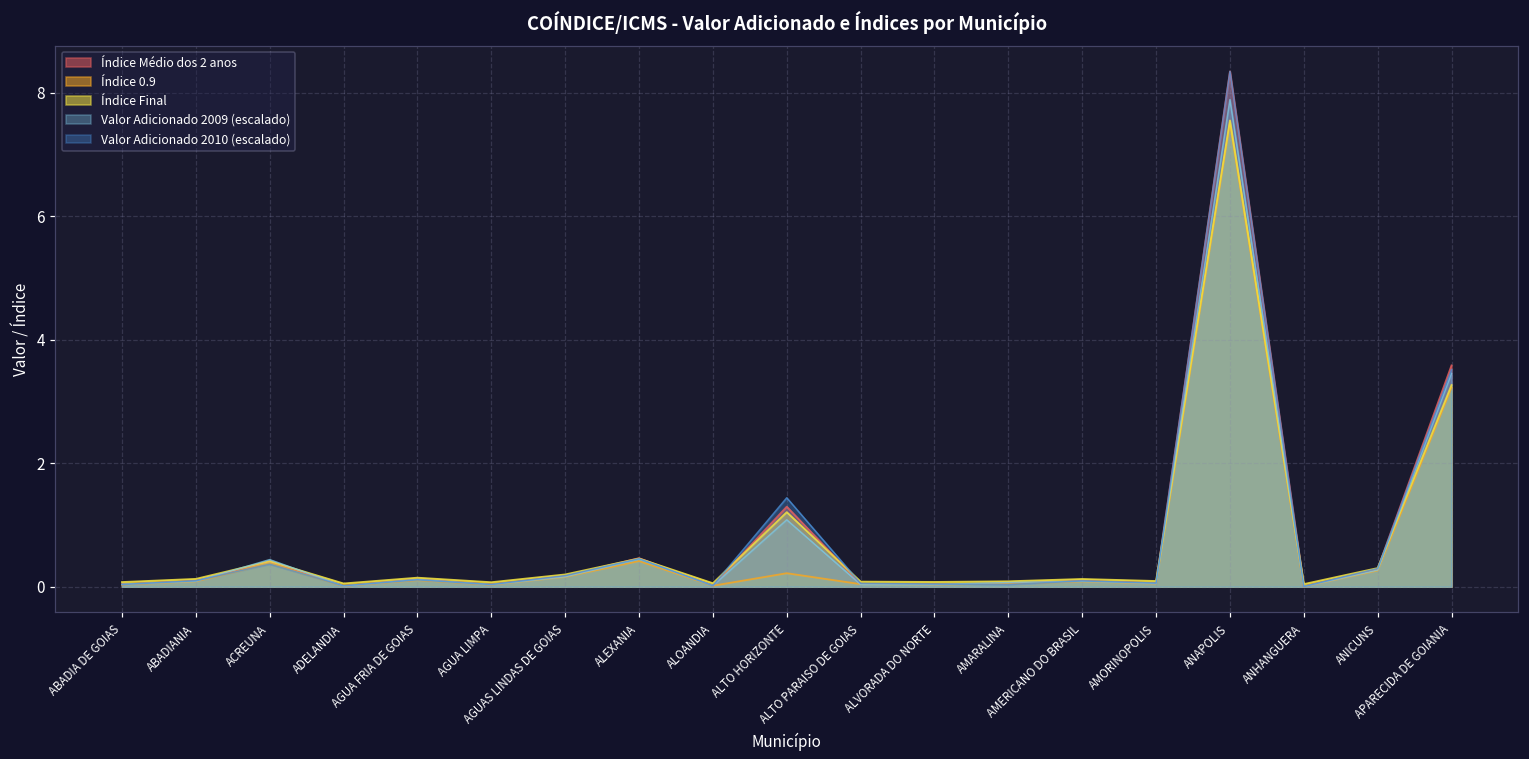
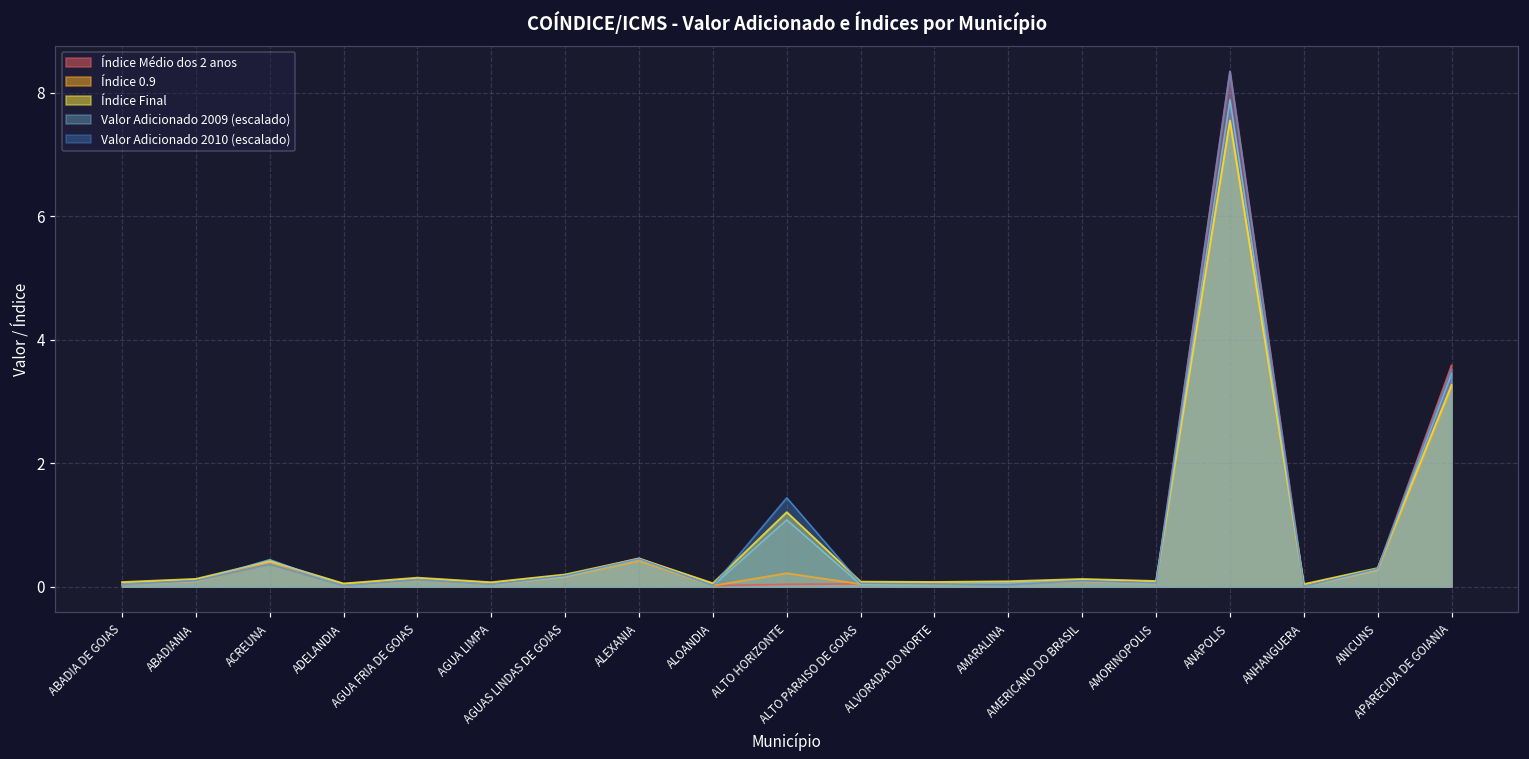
  {
    "Índice Médio dos 2 anos": {
-     "ALTO HORIZONTE": 1.3,
+     "ALTO HORIZONTE": 0.0,
      "APARECIDA DE GOIANIA": 3.6
    }
  }
